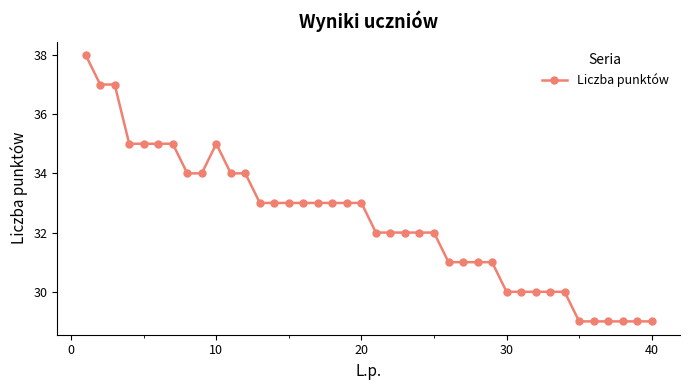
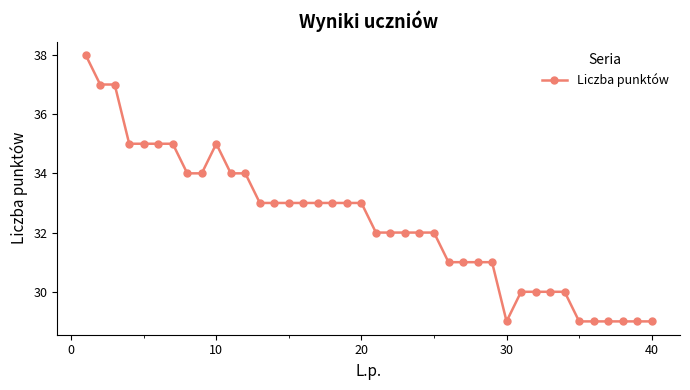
  {
    "10": 35,
    "20": 33,
-   "30": 30,
+   "30": 29,
    "40": 29
  }
